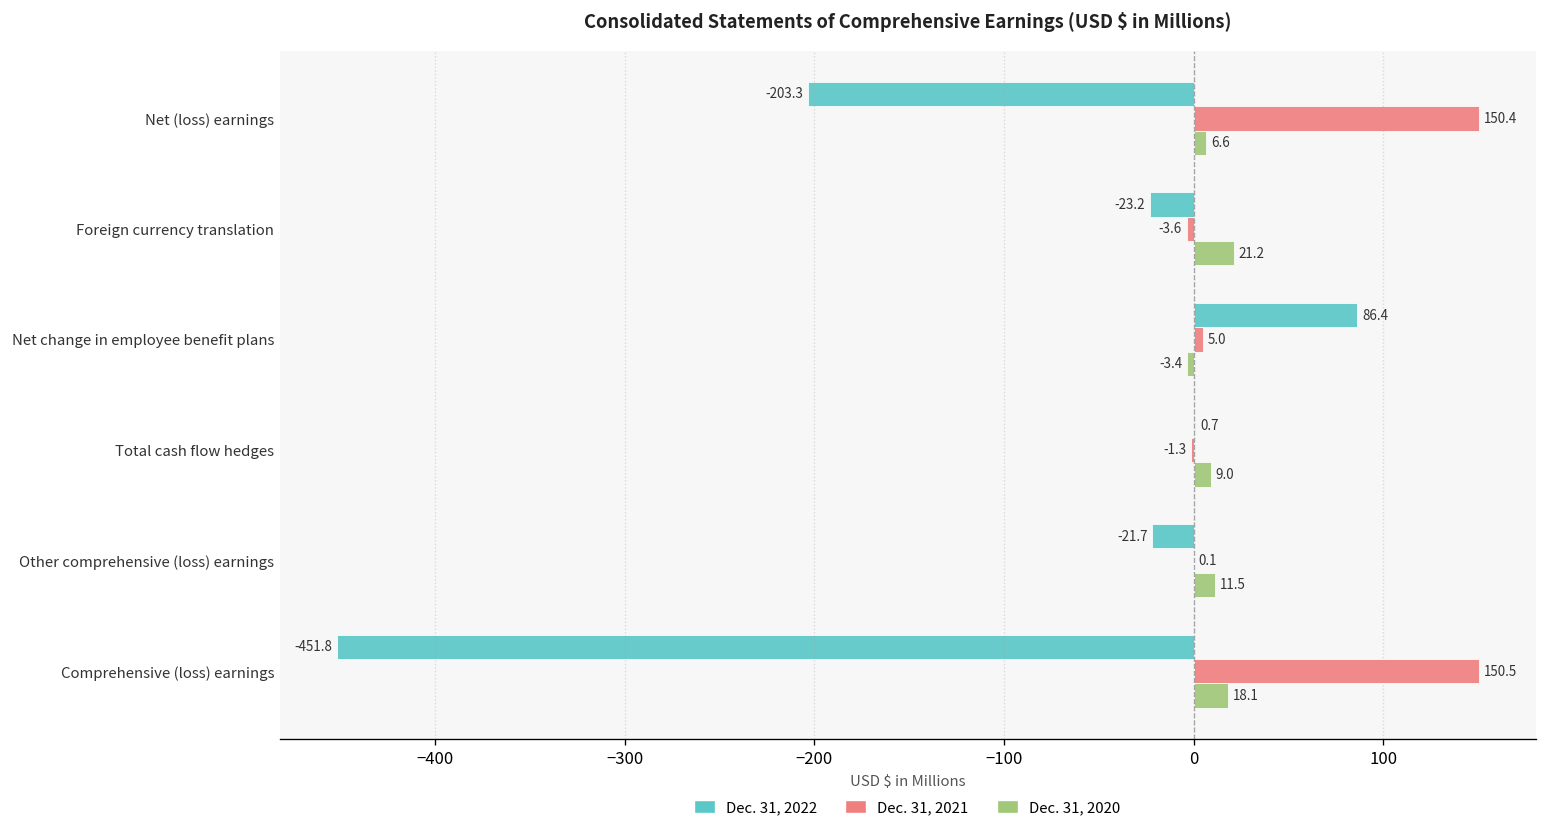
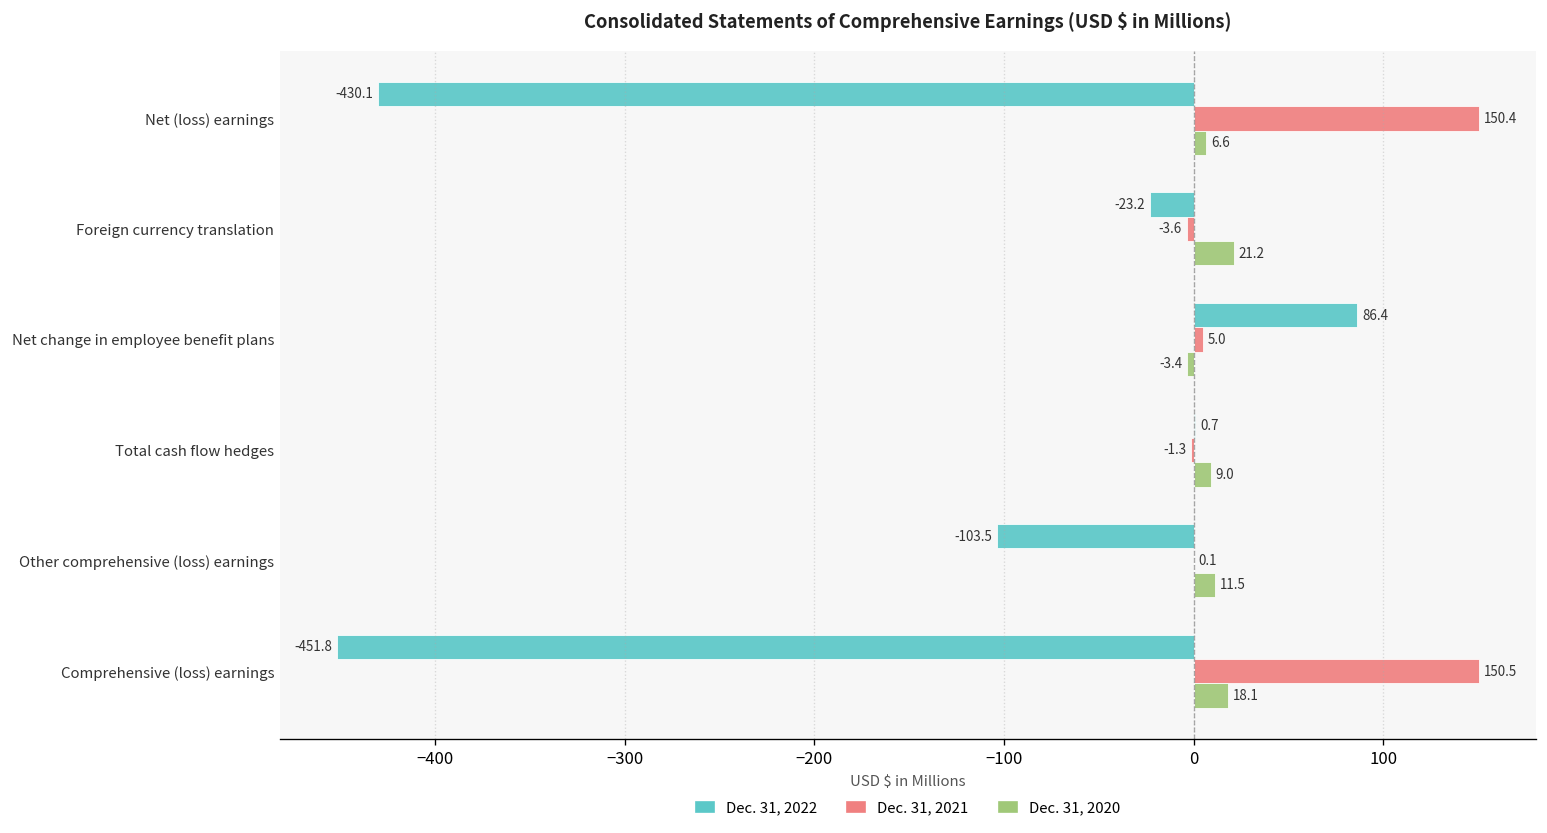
  {
    "Dec. 31, 2022": {
-     "Net (loss) earnings": -203.3,
+     "Net (loss) earnings": -430.1,
      "Foreign currency translation": -23.2,
      "Net change in employee benefit plans": 86.4,
      "Total cash flow hedges": 0.7,
-     "Other comprehensive (loss) earnings": -21.7,
+     "Other comprehensive (loss) earnings": -103.5,
      "Comprehensive (loss) earnings": -451.8
    },
    "Dec. 31, 2021": {
      "Net (loss) earnings": 150.4,
      "Foreign currency translation": -3.6,
      "Net change in employee benefit plans": 5.0,
      "Total cash flow hedges": -1.3,
      "Other comprehensive (loss) earnings": 0.1,
      "Comprehensive (loss) earnings": 150.5
    },
    "Dec. 31, 2020": {
      "Net (loss) earnings": 6.6,
      "Foreign currency translation": 21.2,
      "Net change in employee benefit plans": -3.4,
      "Total cash flow hedges": 9.0,
      "Other comprehensive (loss) earnings": 11.5,
      "Comprehensive (loss) earnings": 18.1
    }
  }
